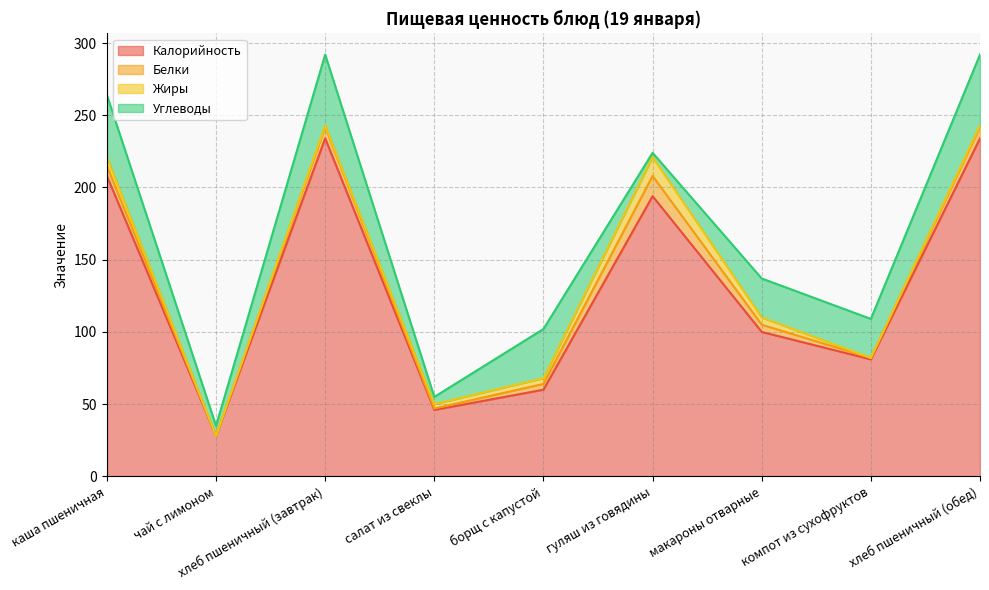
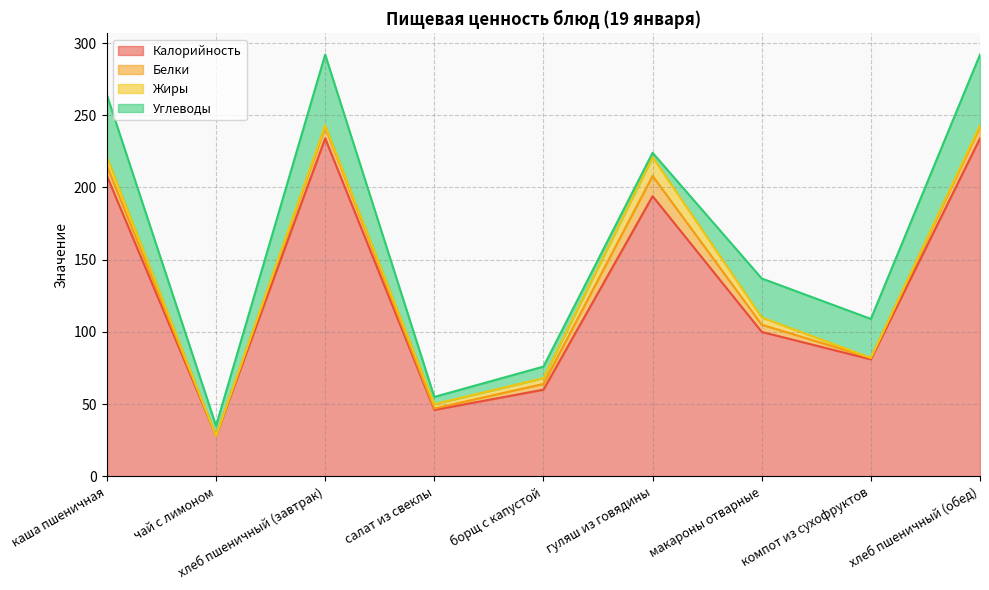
  {
    "Калорийность": {
      "каша пшеничная": 208,
      "хлеб пшеничный (завтрак)": 234,
      "борщ с капустой": 60,
      "гуляш из говядины": 194,
      "макароны отварные": 100,
      "хлеб пшеничный (обед)": 234
    },
    "Углеводы": {
      "каша пшеничная": 43,
      "чай с лимоном": 7,
      "хлеб пшеничный (завтрак)": 49,
      "салат из свеклы": 5,
-     "борщ с капустой": 34,
+     "борщ с капустой": 8,
      "гуляш из говядины": 3,
      "макароны отварные": 27,
      "компот из сухофруктов": 27,
      "хлеб пшеничный (обед)": 49
    }
  }
